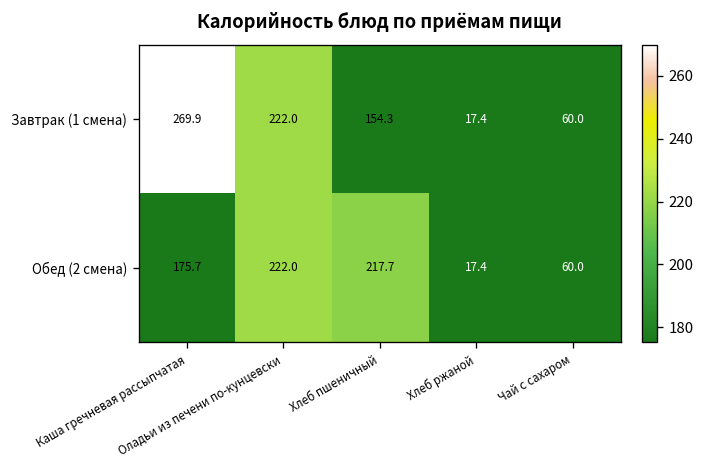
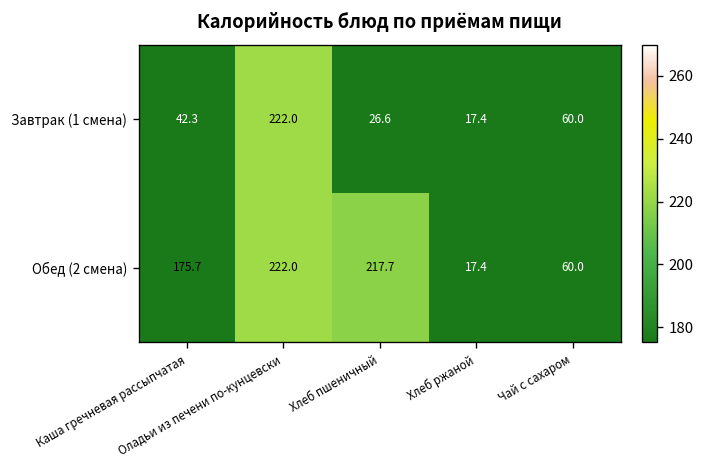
  {
    "Завтрак (1 смена)": {
-     "Каша гречневая рассыпчатая": 269.9,
+     "Каша гречневая рассыпчатая": 42.3,
      "Оладьи из печени по-кунцевски": 222.0,
-     "Хлеб пшеничный": 154.3,
+     "Хлеб пшеничный": 26.6,
      "Хлеб ржаной": 17.4,
      "Чай с сахаром": 60.0
    },
    "Обед (2 смена)": {
      "Каша гречневая рассыпчатая": 175.7,
      "Оладьи из печени по-кунцевски": 222.0,
      "Хлеб пшеничный": 217.7,
      "Хлеб ржаной": 17.4,
      "Чай с сахаром": 60.0
    }
  }
